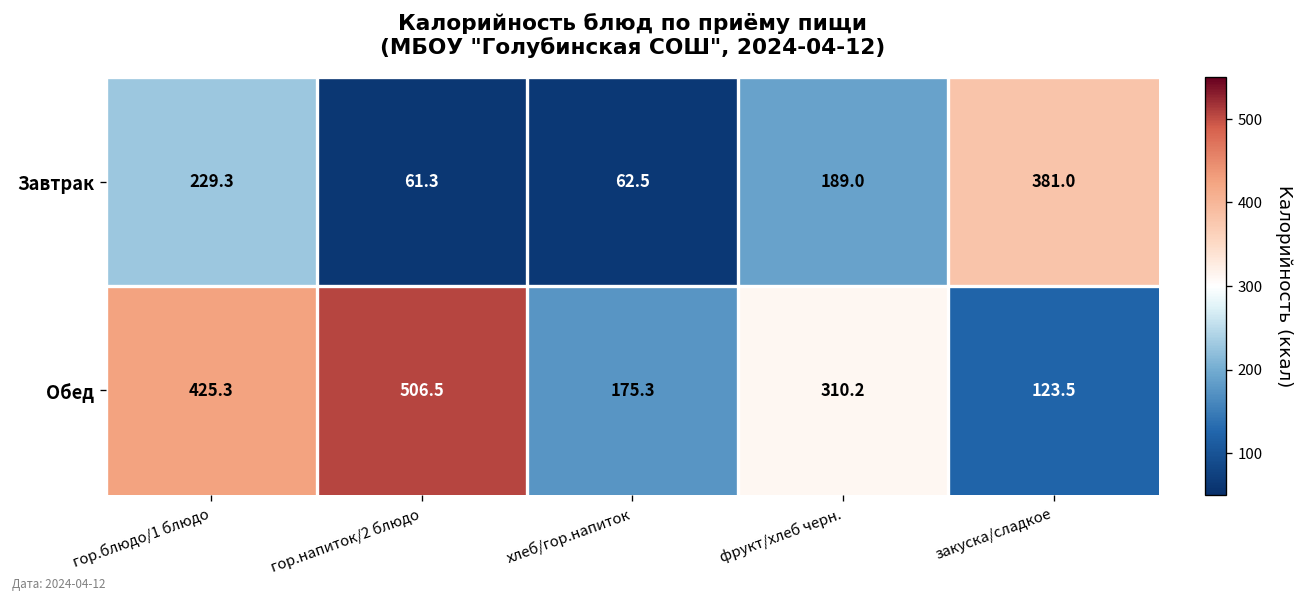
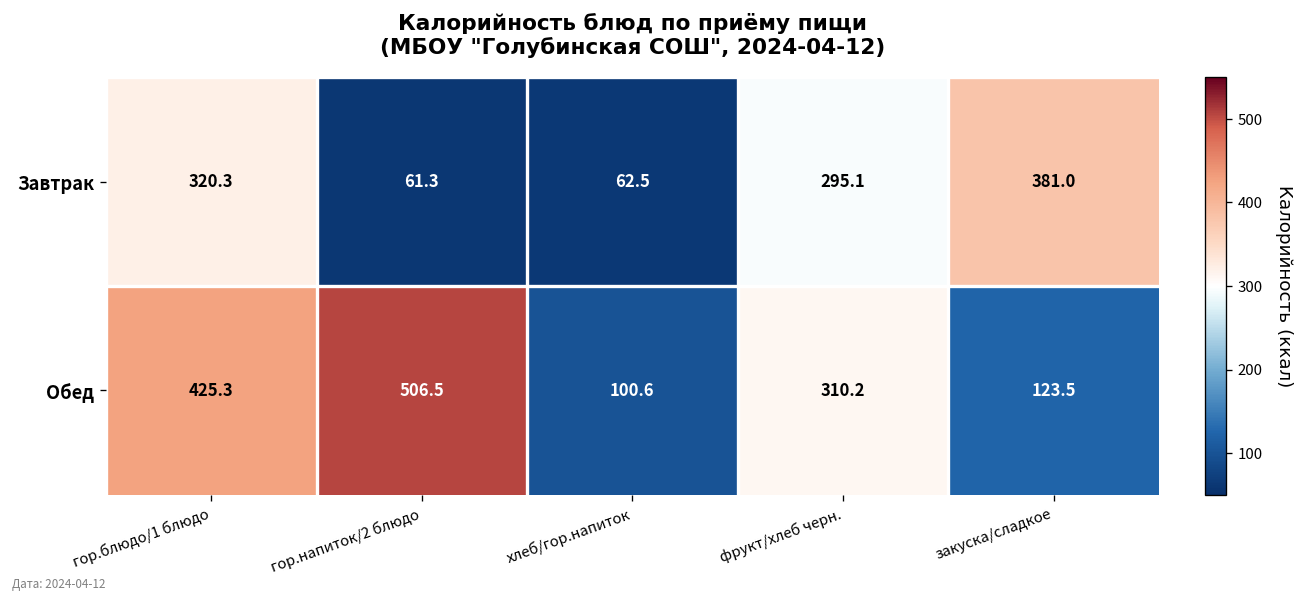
  {
    "Завтрак": {
-     "гор.блюдо/1 блюдо": 229.3,
+     "гор.блюдо/1 блюдо": 320.3,
      "гор.напиток/2 блюдо": 61.3,
      "хлеб/гор.напиток": 62.5,
-     "фрукт/хлеб черн.": 189.0,
+     "фрукт/хлеб черн.": 295.1,
      "закуска/сладкое": 381.0
    },
    "Обед": {
      "гор.блюдо/1 блюдо": 425.3,
      "гор.напиток/2 блюдо": 506.5,
-     "хлеб/гор.напиток": 175.3,
+     "хлеб/гор.напиток": 100.6,
      "фрукт/хлеб черн.": 310.2,
      "закуска/сладкое": 123.5
    }
  }
